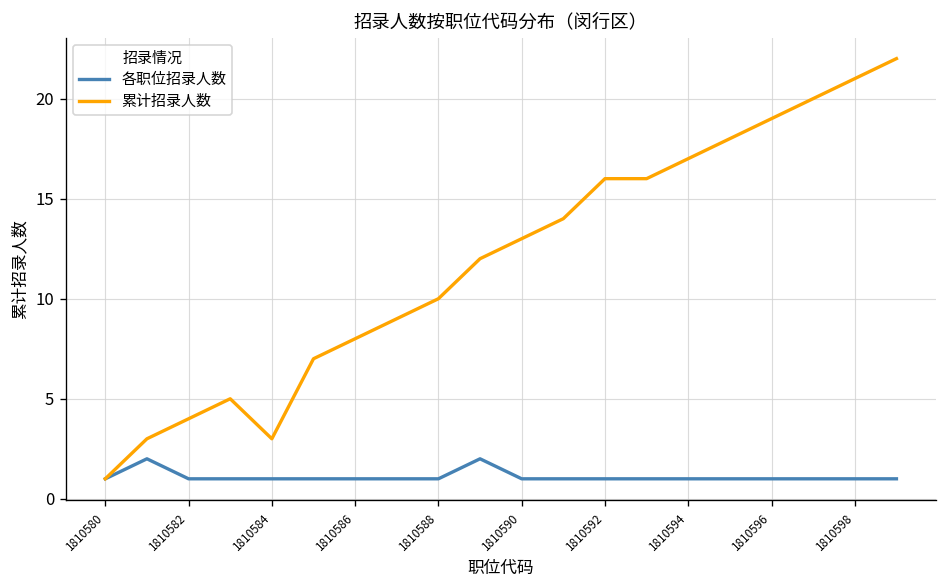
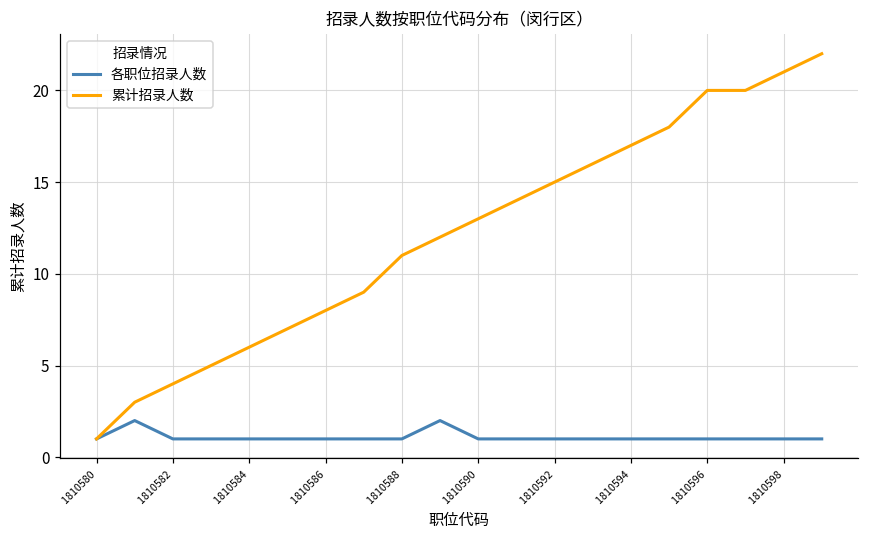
  {
    "各职位招录人数": {
      "1810582": 1,
      "1810584": 1,
      "1810586": 1,
      "1810588": 1,
      "1810590": 1,
      "1810592": 1,
      "1810594": 1,
      "1810596": 1,
      "1810598": 1
    },
    "累计招录人数": {
      "1810582": 4,
-     "1810584": 3,
+     "1810584": 6,
      "1810586": 8,
-     "1810588": 10,
+     "1810588": 11,
      "1810590": 13,
-     "1810592": 16,
+     "1810592": 15,
      "1810594": 17,
-     "1810596": 19,
+     "1810596": 20,
      "1810598": 21
    }
  }
